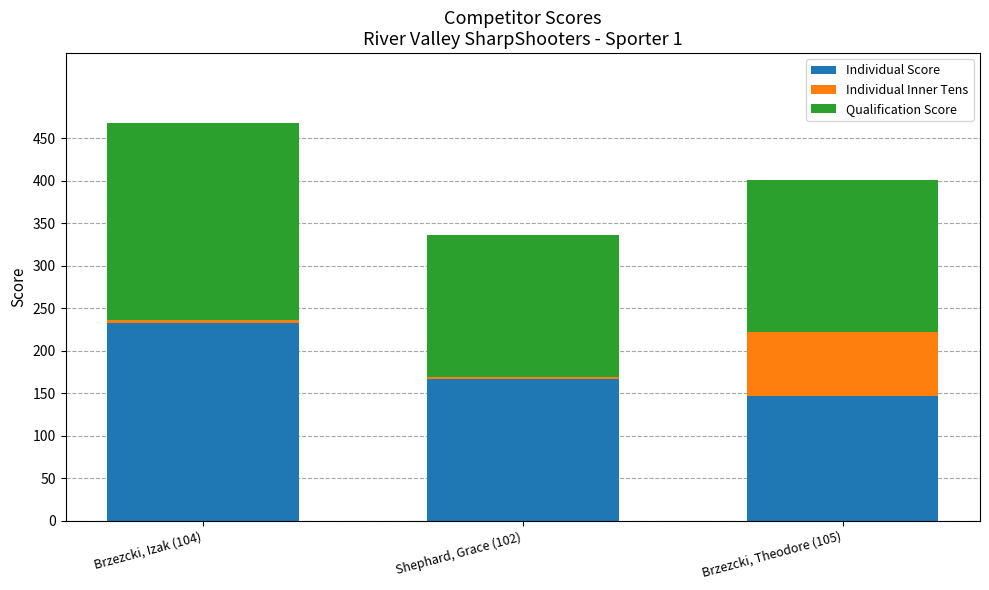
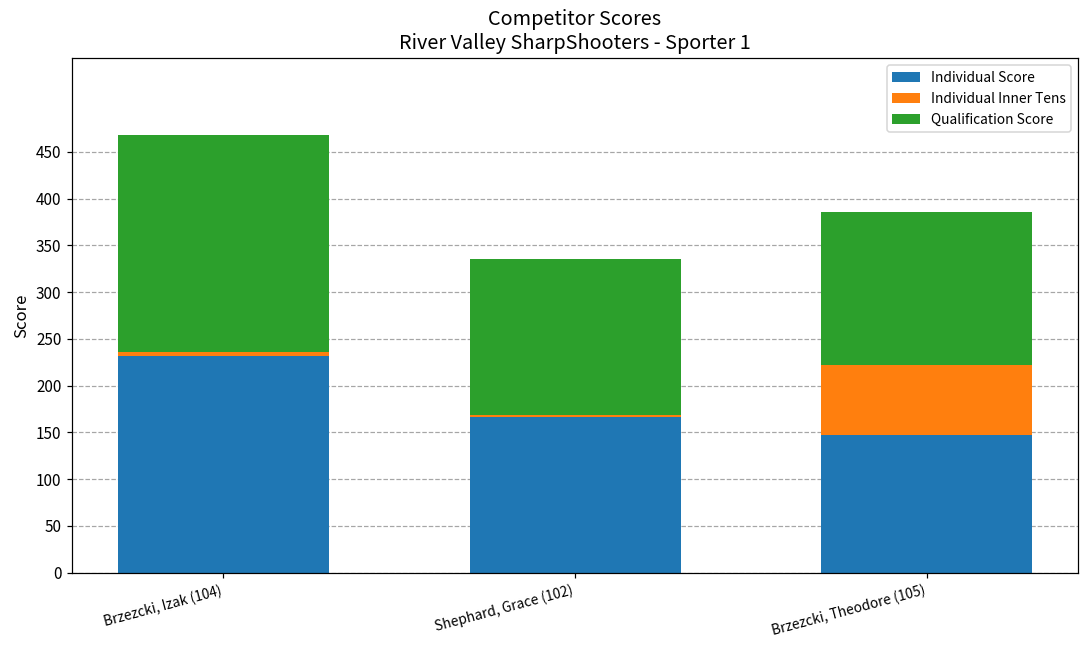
  {
    "Individual Score": {
      "Brzezcki, Izak (104)": 230,
      "Shephard, Grace (102)": 170,
      "Brzezcki, Theodore (105)": 150
    },
    "Individual Inner Tens": {
      "Brzezcki, Izak (104)": 0,
      "Brzezcki, Theodore (105)": 80
    },
    "Qualification Score": {
      "Brzezcki, Izak (104)": 230,
      "Shephard, Grace (102)": 170,
-     "Brzezcki, Theodore (105)": 180
+     "Brzezcki, Theodore (105)": 160
    }
  }
